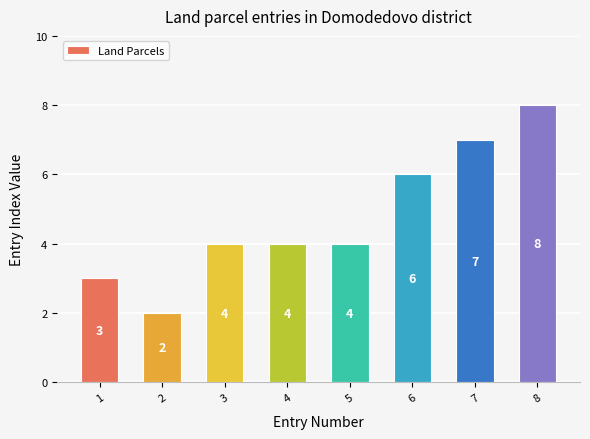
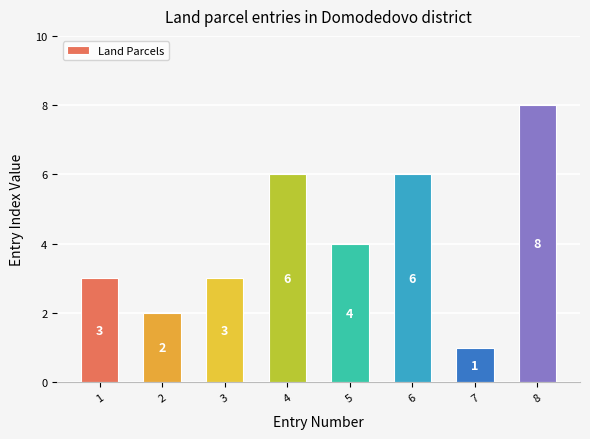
  {
    "1": 3,
    "2": 2,
-   "3": 4,
-   "4": 4,
+   "3": 3,
+   "4": 6,
    "5": 4,
    "6": 6,
-   "7": 7,
+   "7": 1,
    "8": 8
  }
